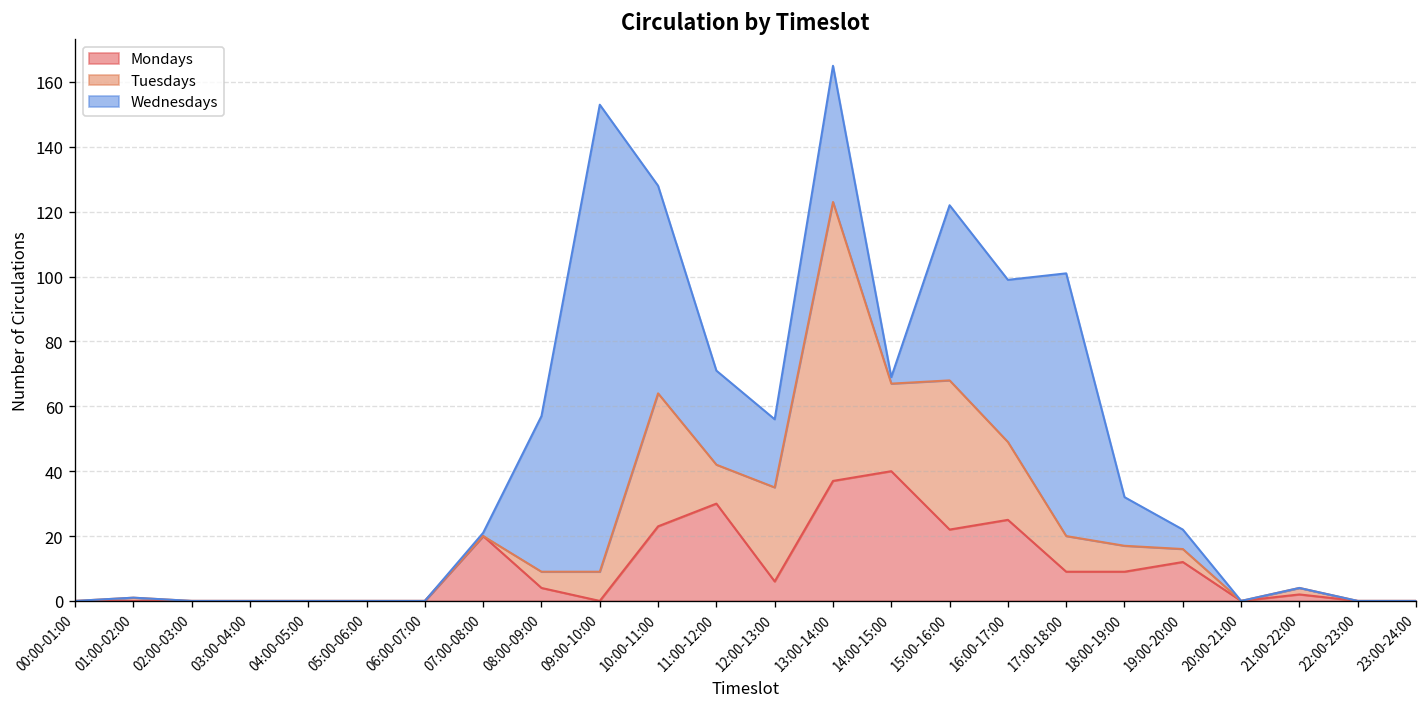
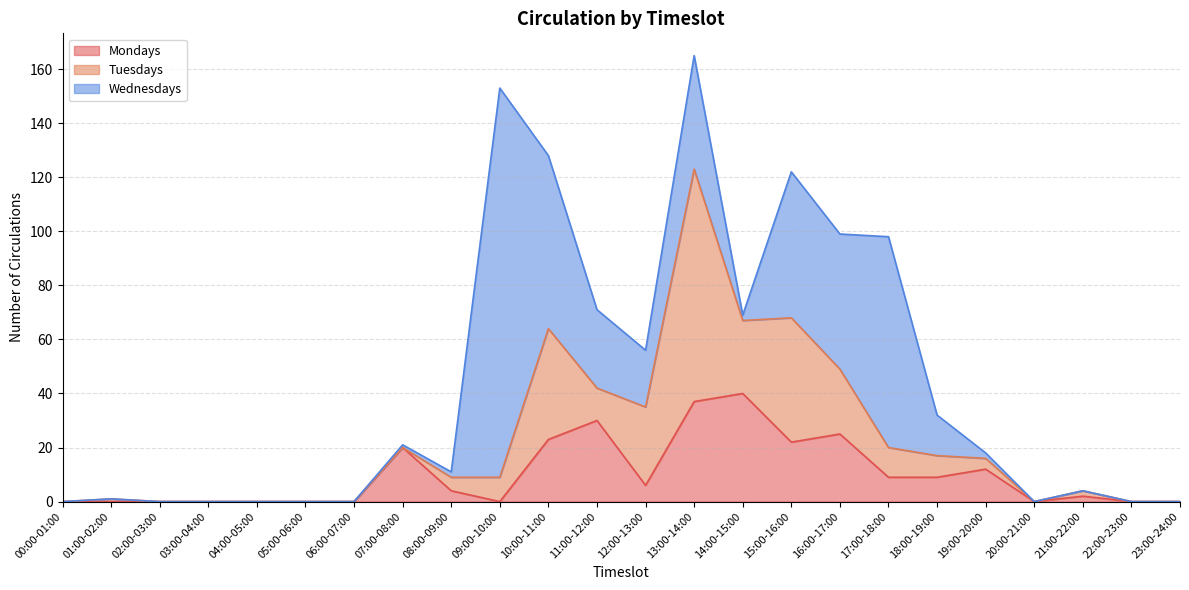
  {
    "Wednesdays": {
      "07:00-08:00": 1,
-     "08:00-09:00": 48,
+     "08:00-09:00": 2,
      "09:00-10:00": 144,
      "10:00-11:00": 64,
      "11:00-12:00": 29,
      "12:00-13:00": 21,
      "13:00-14:00": 42,
      "14:00-15:00": 2,
      "15:00-16:00": 54,
      "16:00-17:00": 50,
-     "17:00-18:00": 81,
+     "17:00-18:00": 78,
      "18:00-19:00": 15,
-     "19:00-20:00": 6
+     "19:00-20:00": 2
    }
  }
